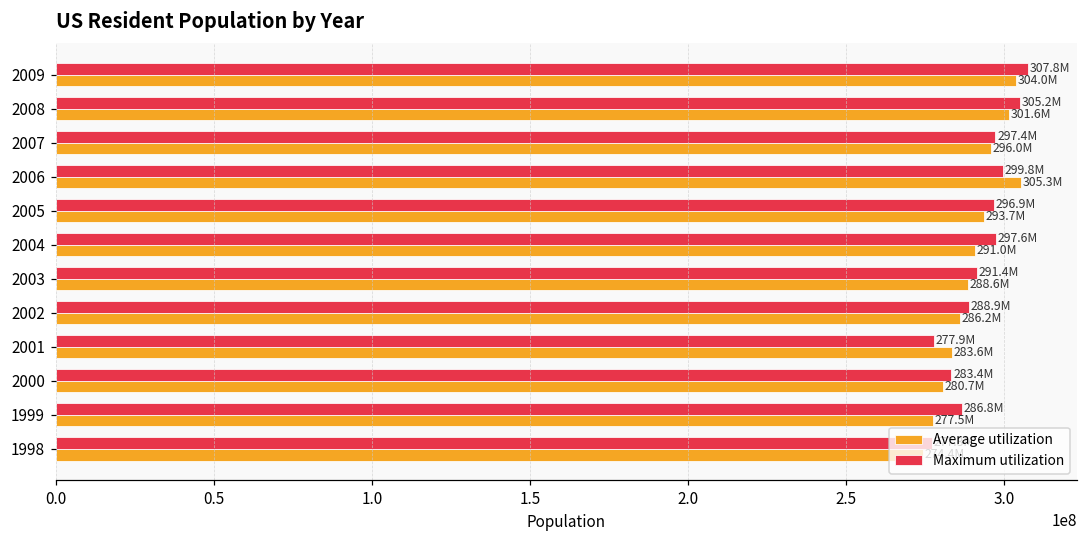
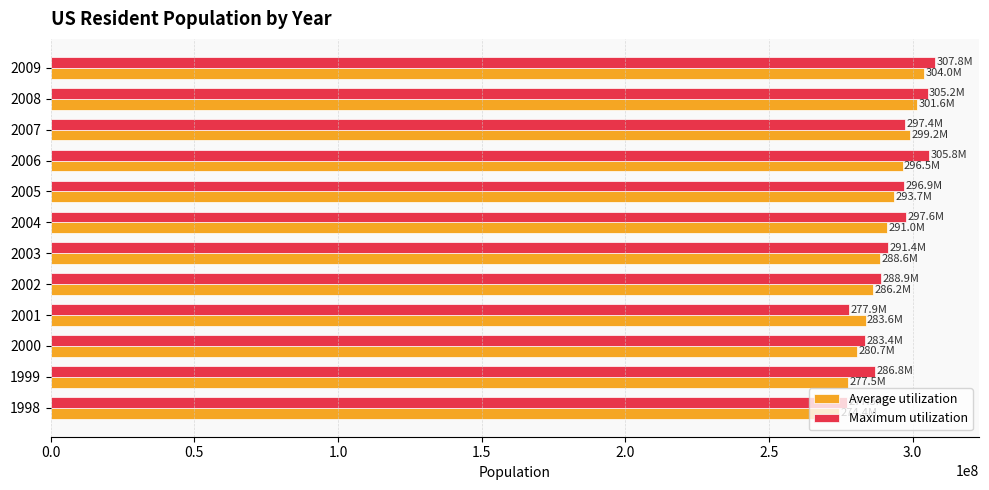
  {
    "Average utilization": {
      "2009": "304.0M",
      "2008": "301.6M",
-     "2007": "296.0M",
-     "2006": "305.3M",
+     "2007": "299.2M",
+     "2006": "296.5M",
      "2005": "293.7M",
      "2004": "291.0M",
      "2003": "288.6M",
      "2002": "286.2M",
      "2001": "283.6M",
      "2000": "280.7M",
      "1999": "277.5M"
    },
    "Maximum utilization": {
      "2009": "307.8M",
      "2008": "305.2M",
      "2007": "297.4M",
-     "2006": "299.8M",
+     "2006": "305.8M",
      "2005": "296.9M",
      "2004": "297.6M",
      "2003": "291.4M",
      "2002": "288.9M",
      "2001": "277.9M",
      "2000": "283.4M",
      "1999": "286.8M"
    }
  }
